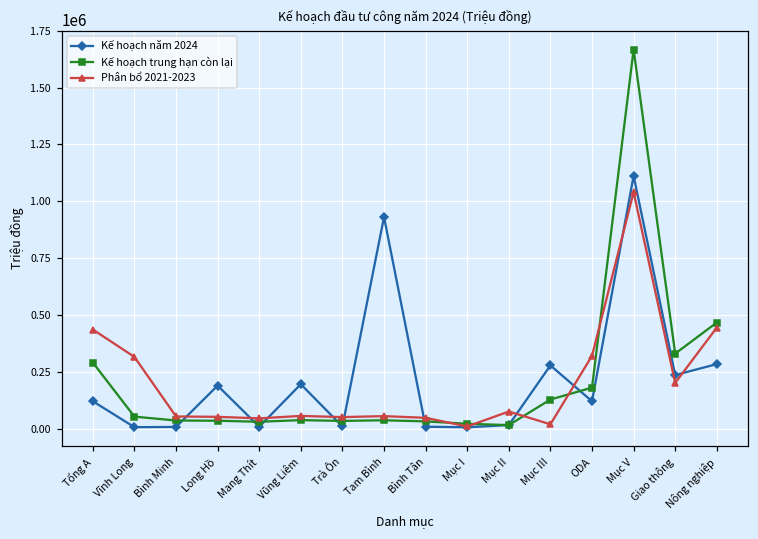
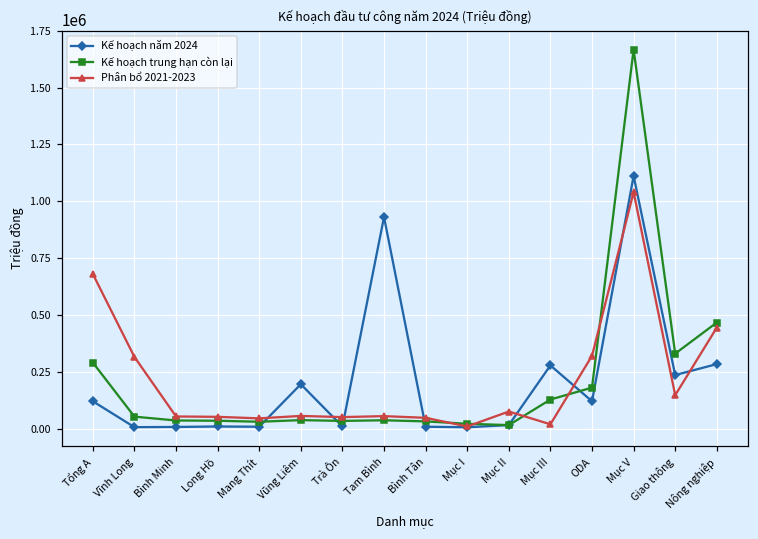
  {
    "Kế hoạch năm 2024": {
      "Tổng A": 120000,
      "Vĩnh Long": 10000,
      "Bình Minh": 10000,
-     "Long Hồ": 190000,
+     "Long Hồ": 10000,
      "Mang Thít": 10000,
      "Vũng Liêm": 190000,
      "Trà Ôn": 10000,
      "Tam Bình": 930000,
      "Bình Tân": 10000,
      "Mục III": 280000,
      "ODA": 120000,
      "Mục V": 1110000,
      "Giao thông": 240000,
      "Nông nghiệp": 280000
    },
    "Kế hoạch trung hạn còn lại": {
      "Tổng A": 290000,
      "Vĩnh Long": 50000,
      "Bình Minh": 40000,
      "Long Hồ": 30000,
      "Mang Thít": 30000,
      "Vũng Liêm": 40000,
      "Trà Ôn": 30000,
      "Tam Bình": 40000,
      "Bình Tân": 30000,
      "Mục III": 130000,
      "ODA": 180000,
      "Mục V": 1670000,
      "Giao thông": 330000,
      "Nông nghiệp": 470000
    },
    "Phân bổ 2021-2023": {
-     "Tổng A": 440000,
+     "Tổng A": 680000,
      "Vĩnh Long": 320000,
      "Bình Minh": 50000,
      "Long Hồ": 50000,
      "Mang Thít": 40000,
      "Vũng Liêm": 60000,
      "Trà Ôn": 50000,
      "Tam Bình": 50000,
      "Bình Tân": 50000,
      "Mục II": 70000,
      "Mục III": 20000,
      "ODA": 320000,
      "Mục V": 1040000,
-     "Giao thông": 200000,
+     "Giao thông": 150000,
      "Nông nghiệp": 440000
    }
  }
